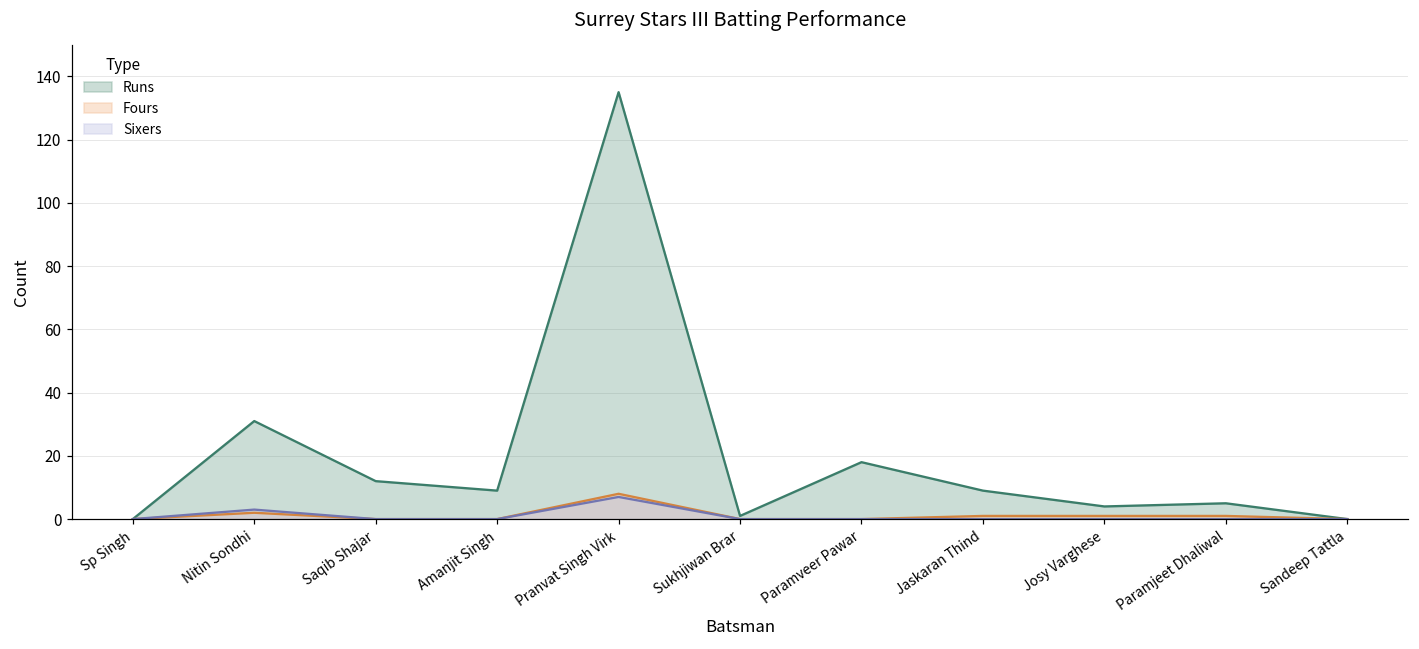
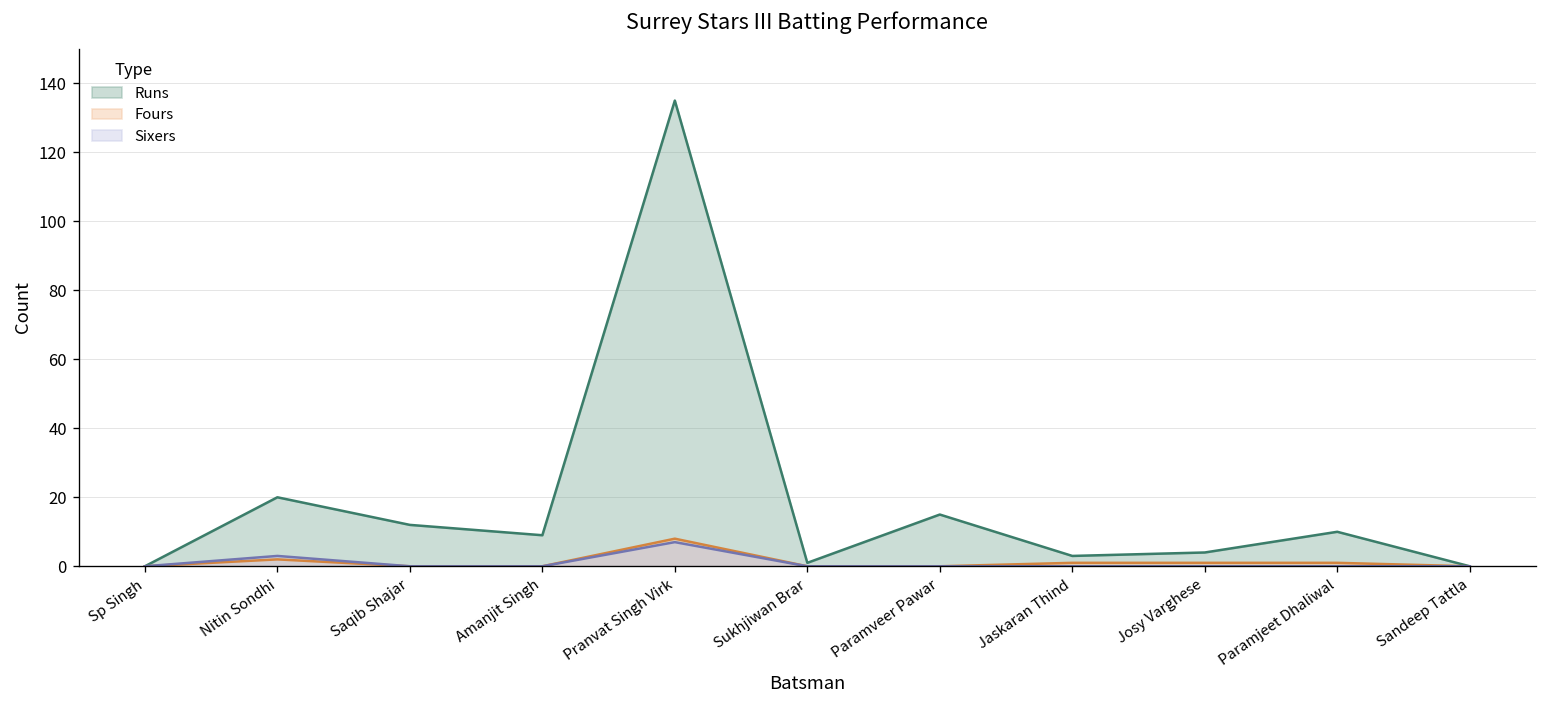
  {
    "Runs": {
-     "Nitin Sondhi": 31,
+     "Nitin Sondhi": 20,
      "Saqib Shajar": 12,
      "Amanjit Singh": 9,
      "Pranvat Singh Virk": 135,
      "Sukhjiwan Brar": 1,
-     "Paramveer Pawar": 18,
-     "Jaskaran Thind": 9,
+     "Paramveer Pawar": 15,
+     "Jaskaran Thind": 3,
      "Josy Varghese": 4,
-     "Paramjeet Dhaliwal": 5
+     "Paramjeet Dhaliwal": 10
    }
  }
